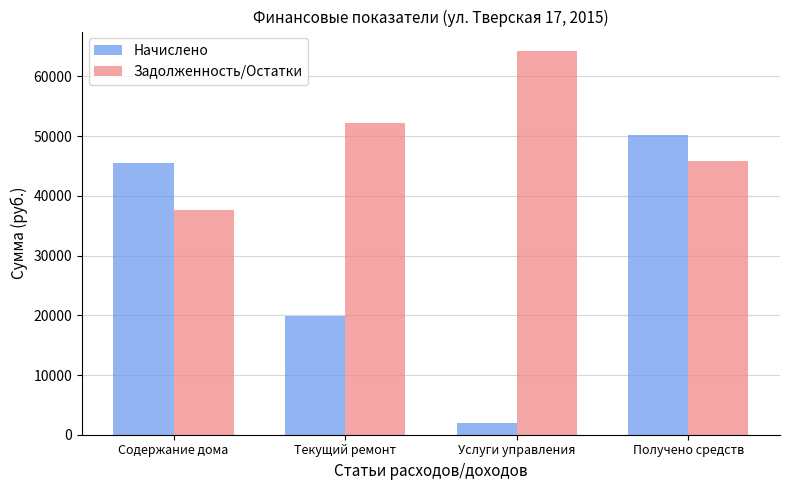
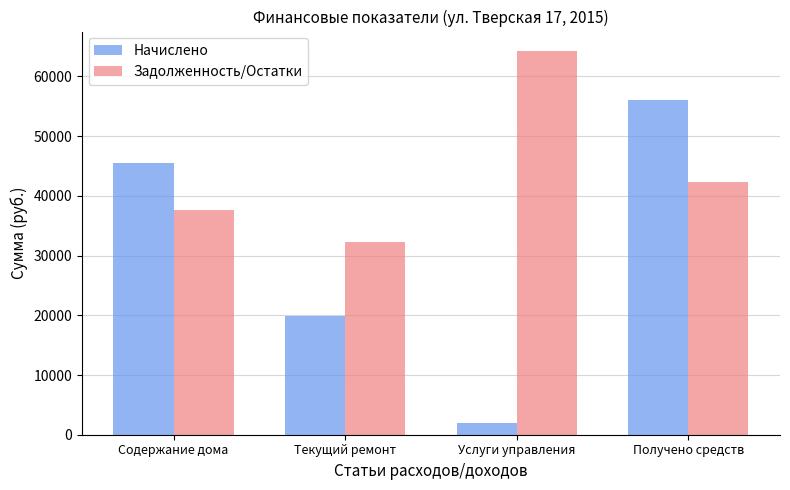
  {
    "Начислено": {
      "Содержание дома": 45000,
      "Текущий ремонт": 20000,
      "Услуги управления": 2000,
-     "Получено средств": 50000
+     "Получено средств": 56000
    },
    "Задолженность/Остатки": {
      "Содержание дома": 38000,
-     "Текущий ремонт": 52000,
+     "Текущий ремонт": 32000,
      "Услуги управления": 64000,
-     "Получено средств": 46000
+     "Получено средств": 42000
    }
  }
